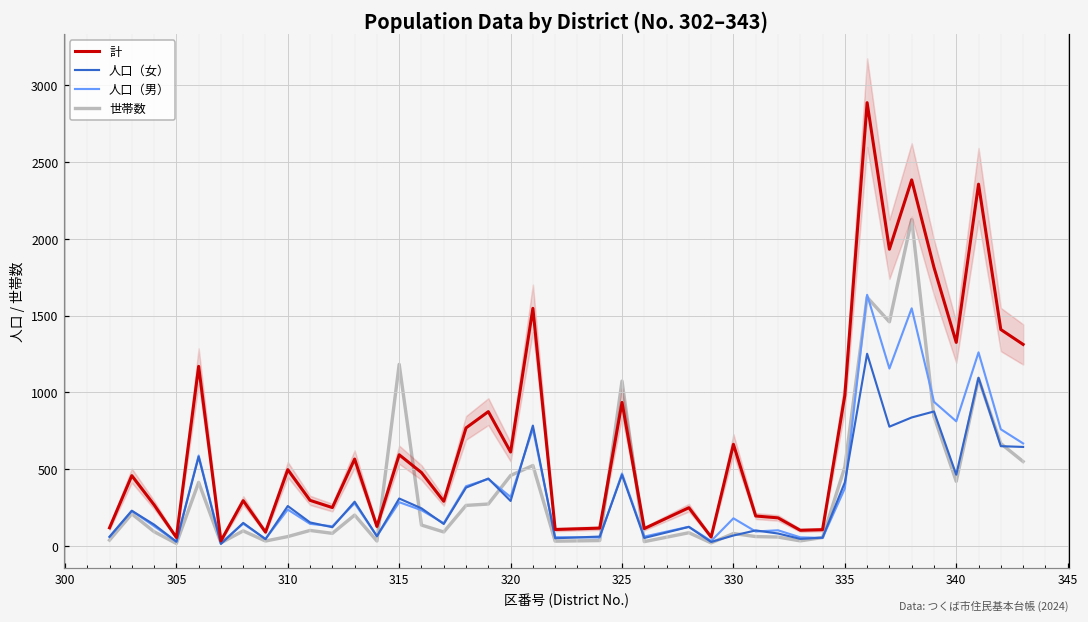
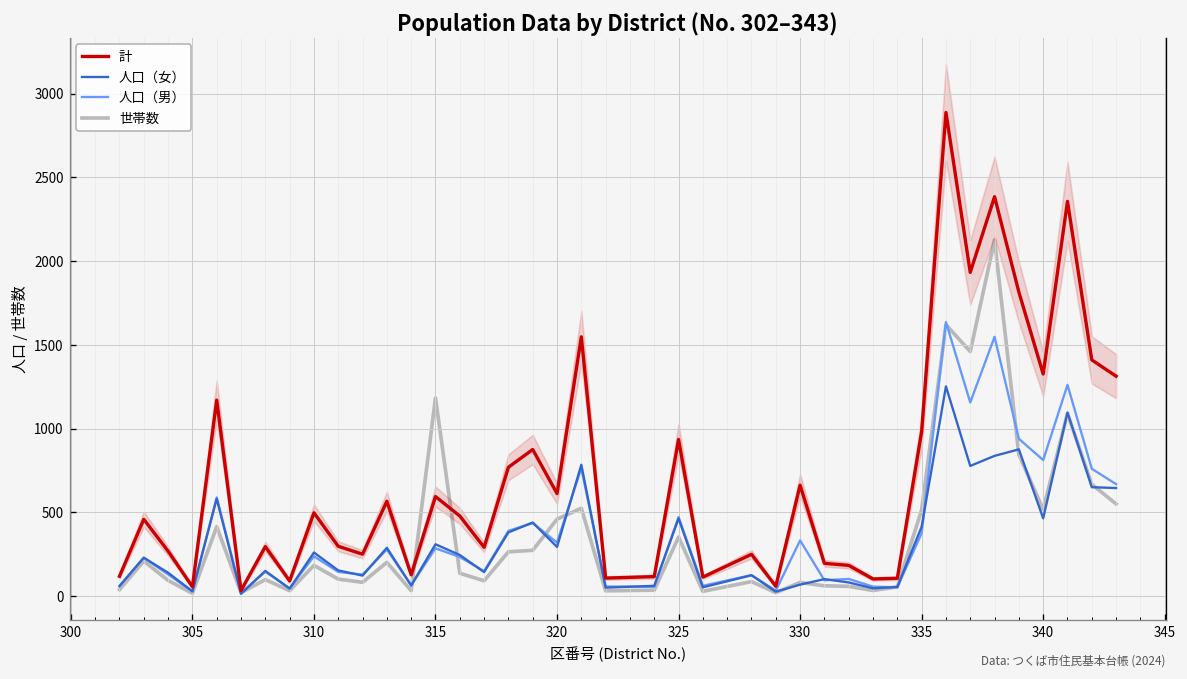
  {
    "人口（女）": {
      "310": 260,
      "315": 310,
      "320": 290,
      "335": 410,
      "340": 460
    },
    "人口（男）": {
      "310": 240,
      "315": 290,
      "320": 320,
-     "330": 180,
+     "330": 330,
      "335": 380,
      "340": 810
    },
    "世帯数": {
-     "310": 60,
+     "310": 180,
      "315": 1180,
      "320": 460,
-     "325": 1070,
+     "325": 350,
      "335": 510,
-     "340": 420
+     "340": 520
    }
  }
